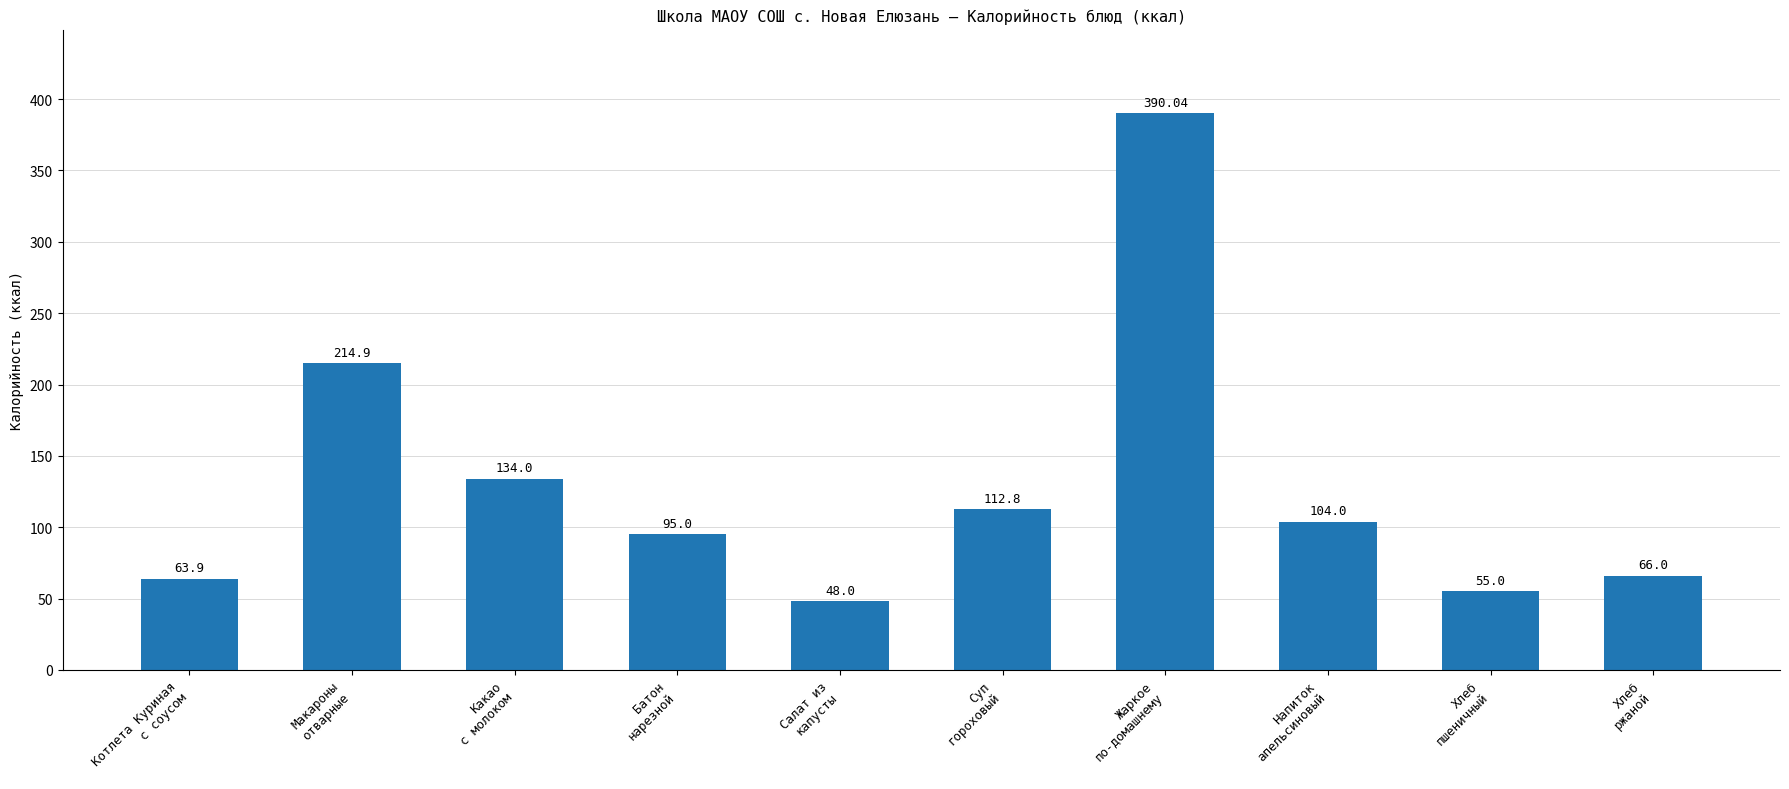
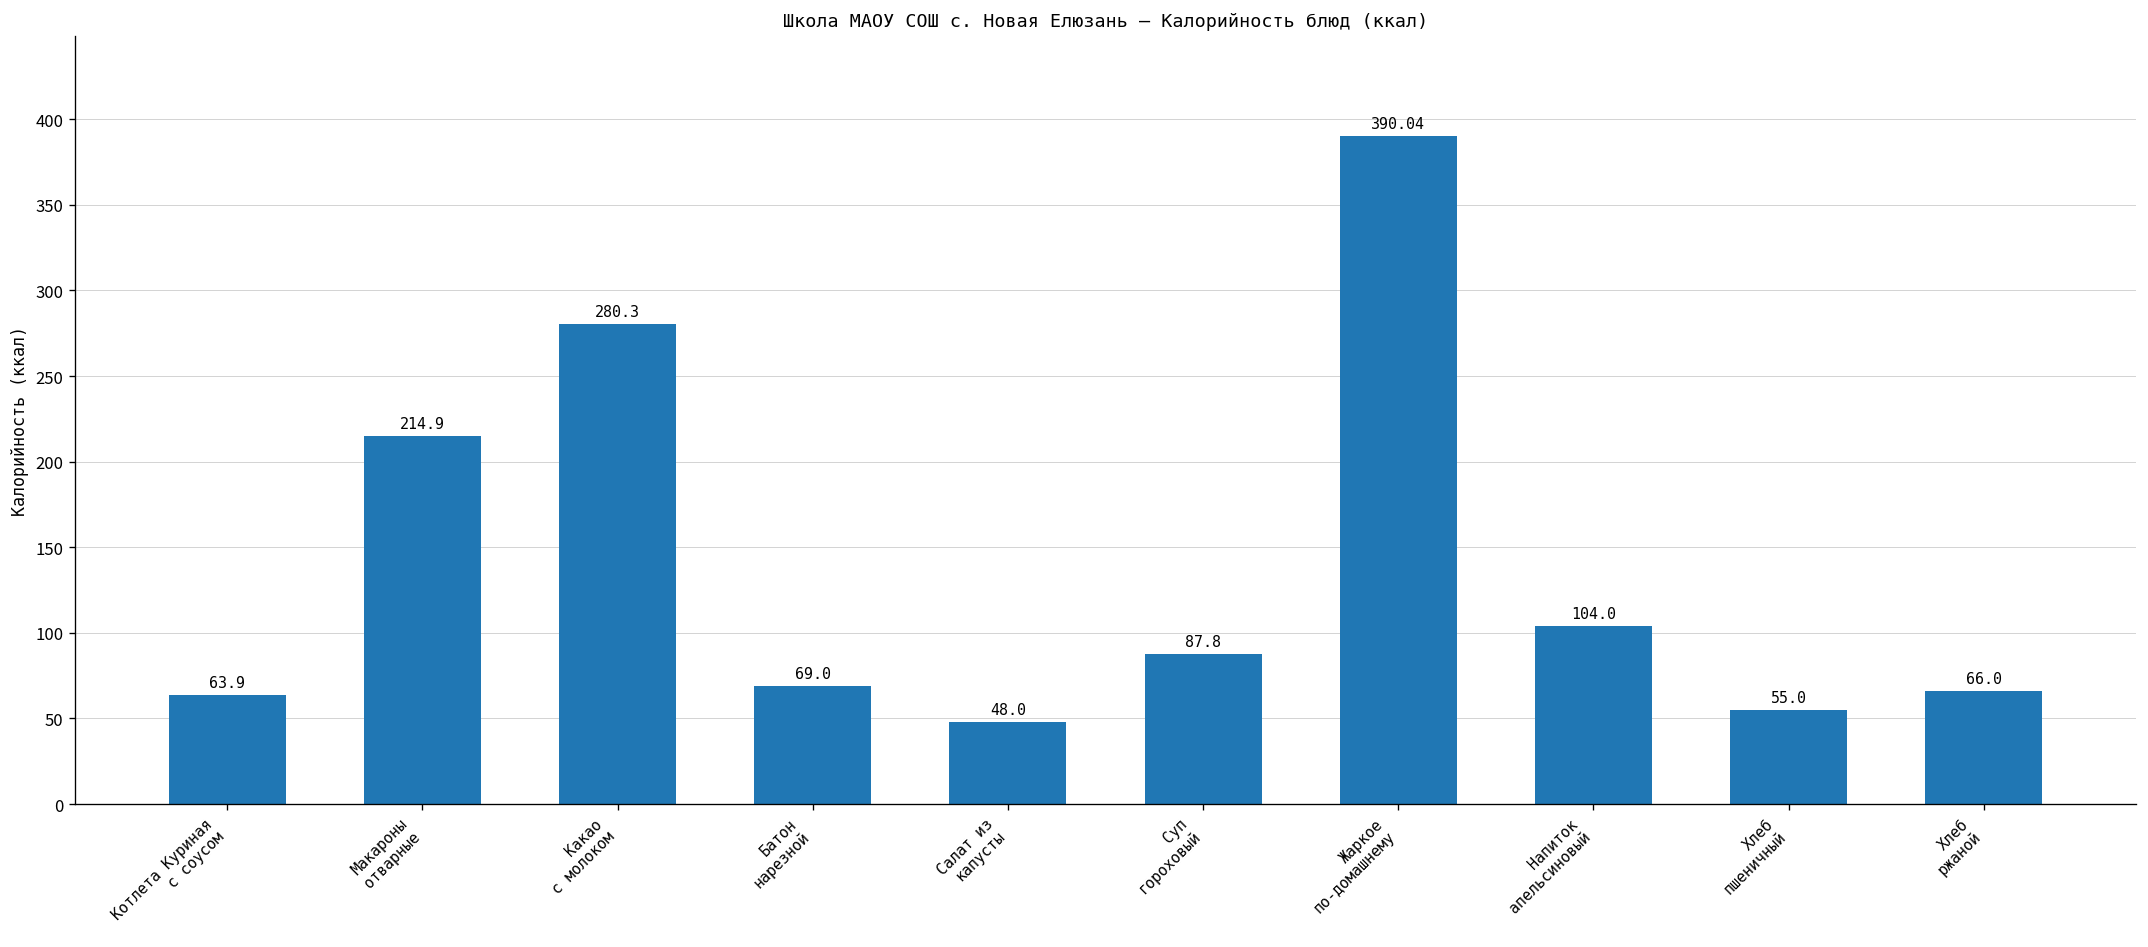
  {
    "Котлета Куриная с соусом": 63.9,
    "Макароны отварные": 214.9,
-   "Какао с молоком": 134.0,
-   "Батон нарезной": 95.0,
+   "Какао с молоком": 280.3,
+   "Батон нарезной": 69.0,
    "Салат из капусты": 48.0,
-   "Суп гороховый": 112.8,
+   "Суп гороховый": 87.8,
    "Жаркое по-домашнему": 390.04,
    "Напиток апельсиновый": 104.0,
    "Хлеб пшеничный": 55.0,
    "Хлеб ржаной": 66.0
  }
